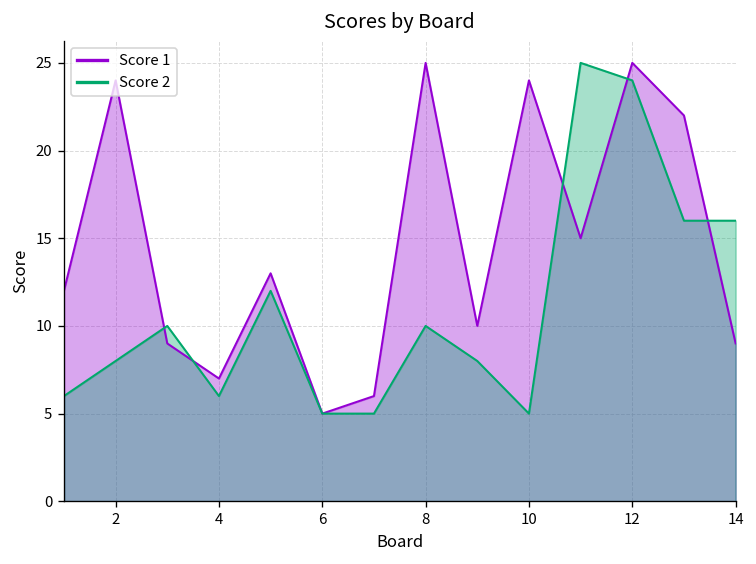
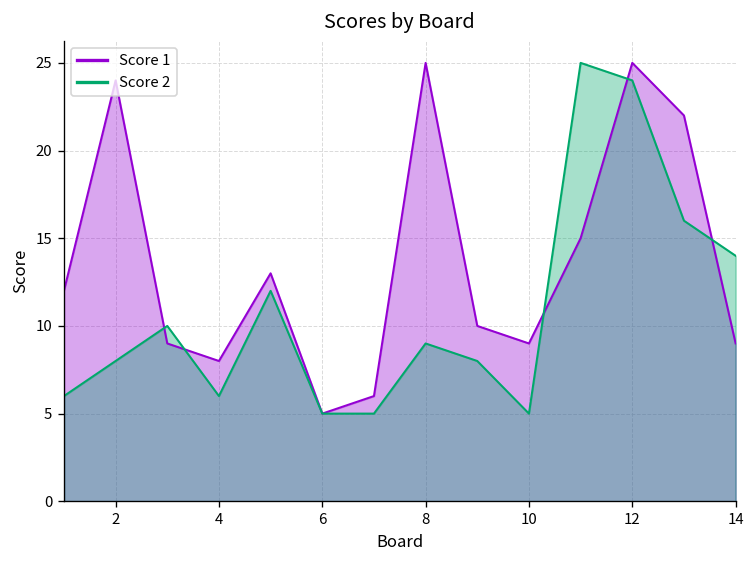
  {
    "Score 1": {
-     "4": 7,
+     "4": 8,
      "8": 25,
-     "10": 24,
+     "10": 9,
      "12": 25,
      "14": 9
    },
    "Score 2": {
      "2": 8,
      "4": 6,
-     "8": 10,
+     "8": 9,
      "10": 5,
      "12": 24,
-     "14": 16
+     "14": 14
    }
  }
